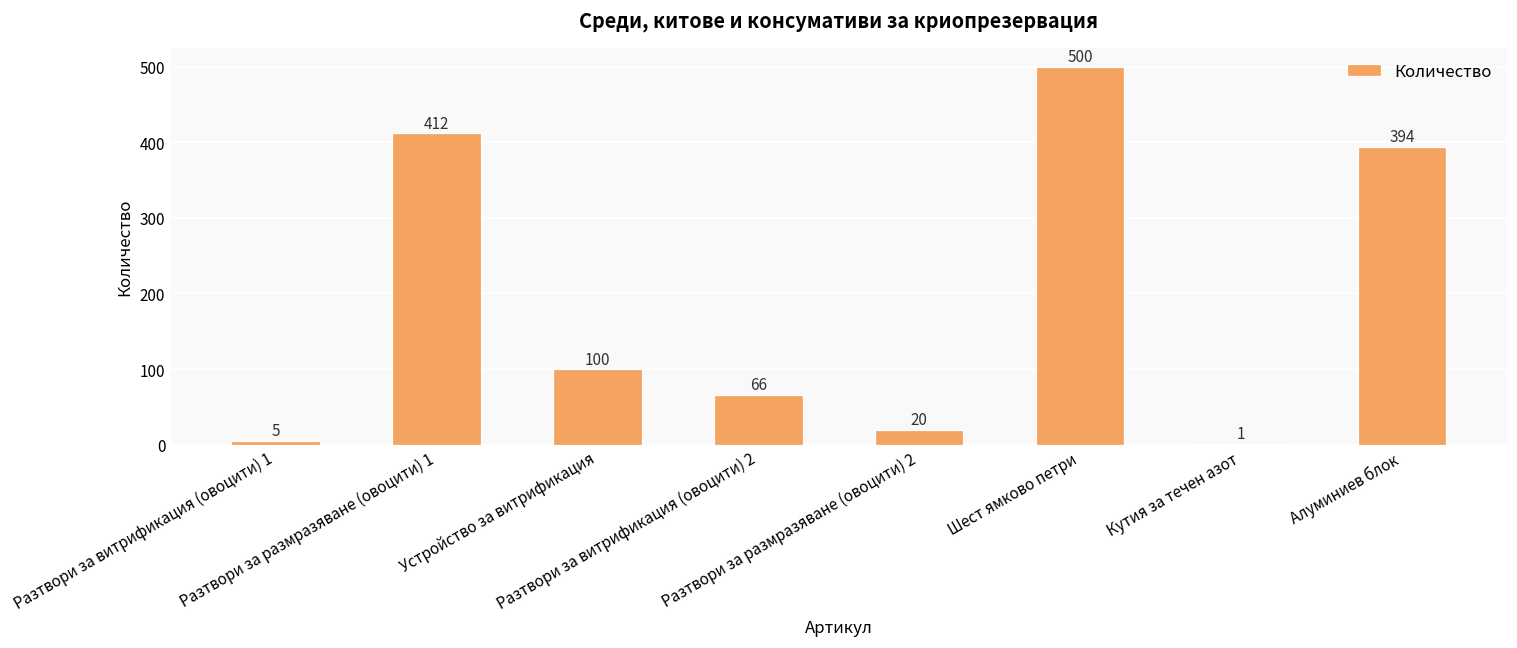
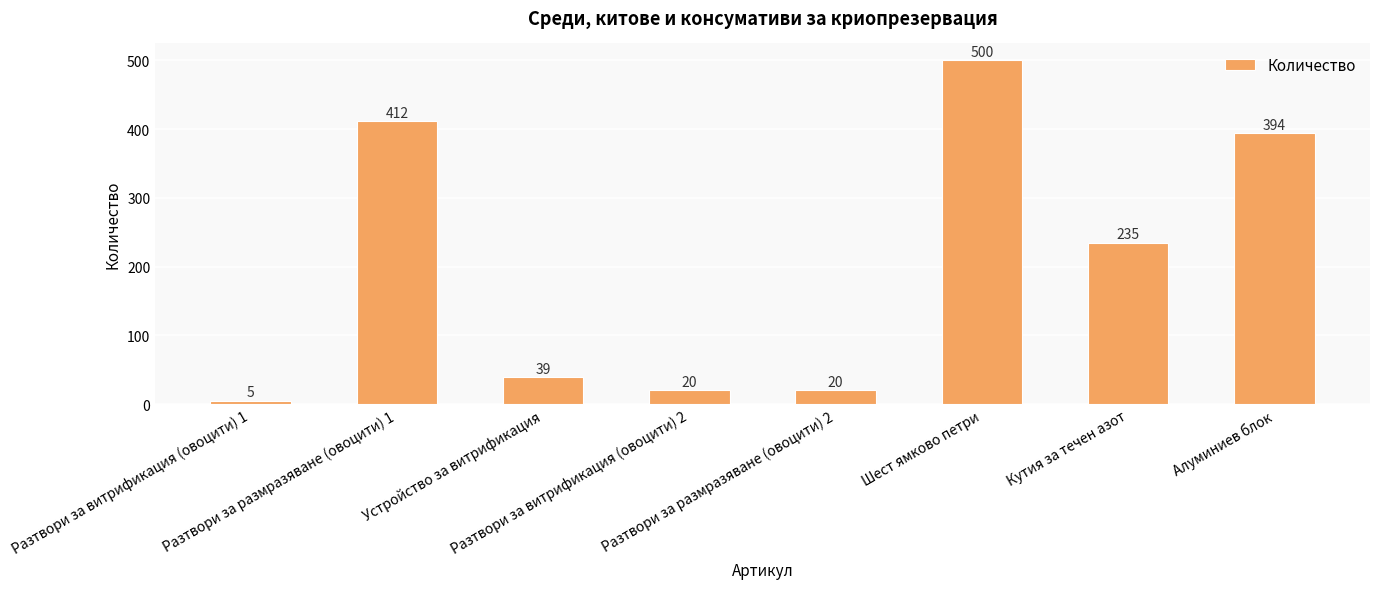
  {
    "Разтвори за витрификация (овоцити) 1": 5,
    "Разтвори за размразяване (овоцити) 1": 412,
-   "Устройство за витрификация": 100,
-   "Разтвори за витрификация (овоцити) 2": 66,
+   "Устройство за витрификация": 39,
+   "Разтвори за витрификация (овоцити) 2": 20,
    "Разтвори за размразяване (овоцити) 2": 20,
    "Шест ямково петри": 500,
-   "Кутия за течен азот": 1,
+   "Кутия за течен азот": 235,
    "Алуминиев блок": 394
  }
